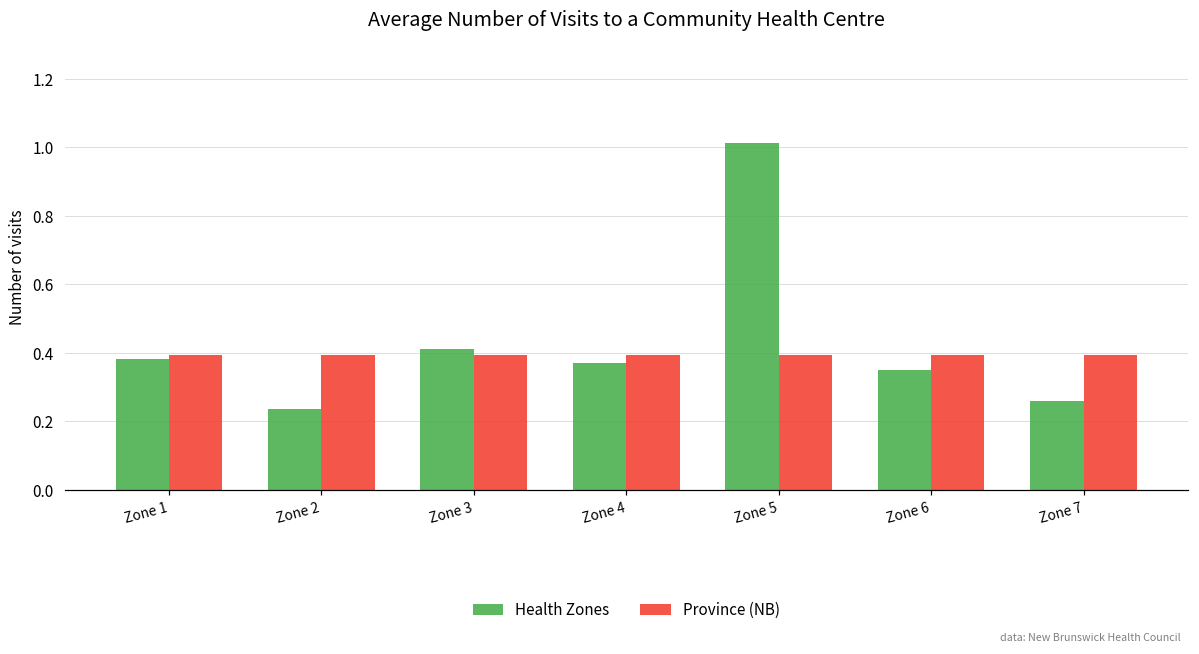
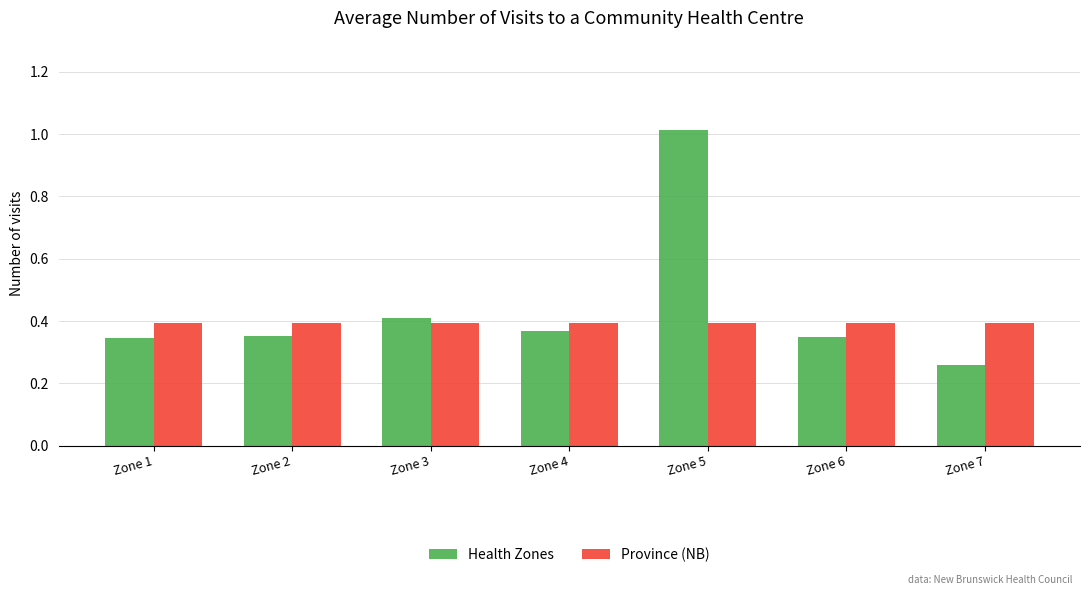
  {
    "Health Zones": {
-     "Zone 1": 0.38,
-     "Zone 2": 0.23,
+     "Zone 1": 0.35,
+     "Zone 2": 0.35,
      "Zone 3": 0.41,
      "Zone 4": 0.37,
      "Zone 5": 1.01,
      "Zone 6": 0.35,
      "Zone 7": 0.26
    },
    "Province (NB)": {
      "Zone 1": 0.39,
      "Zone 2": 0.39,
      "Zone 3": 0.39,
      "Zone 4": 0.39,
      "Zone 5": 0.39,
      "Zone 6": 0.39,
      "Zone 7": 0.39
    }
  }
